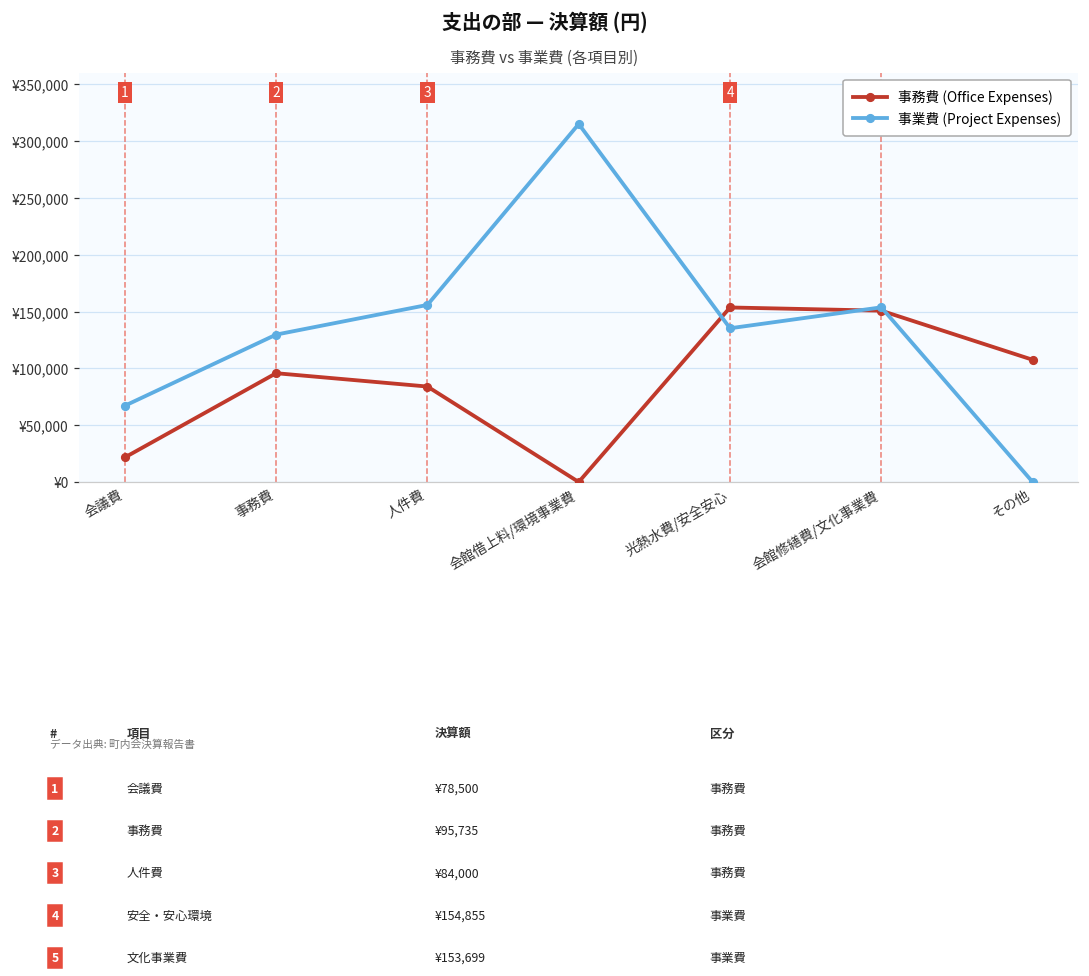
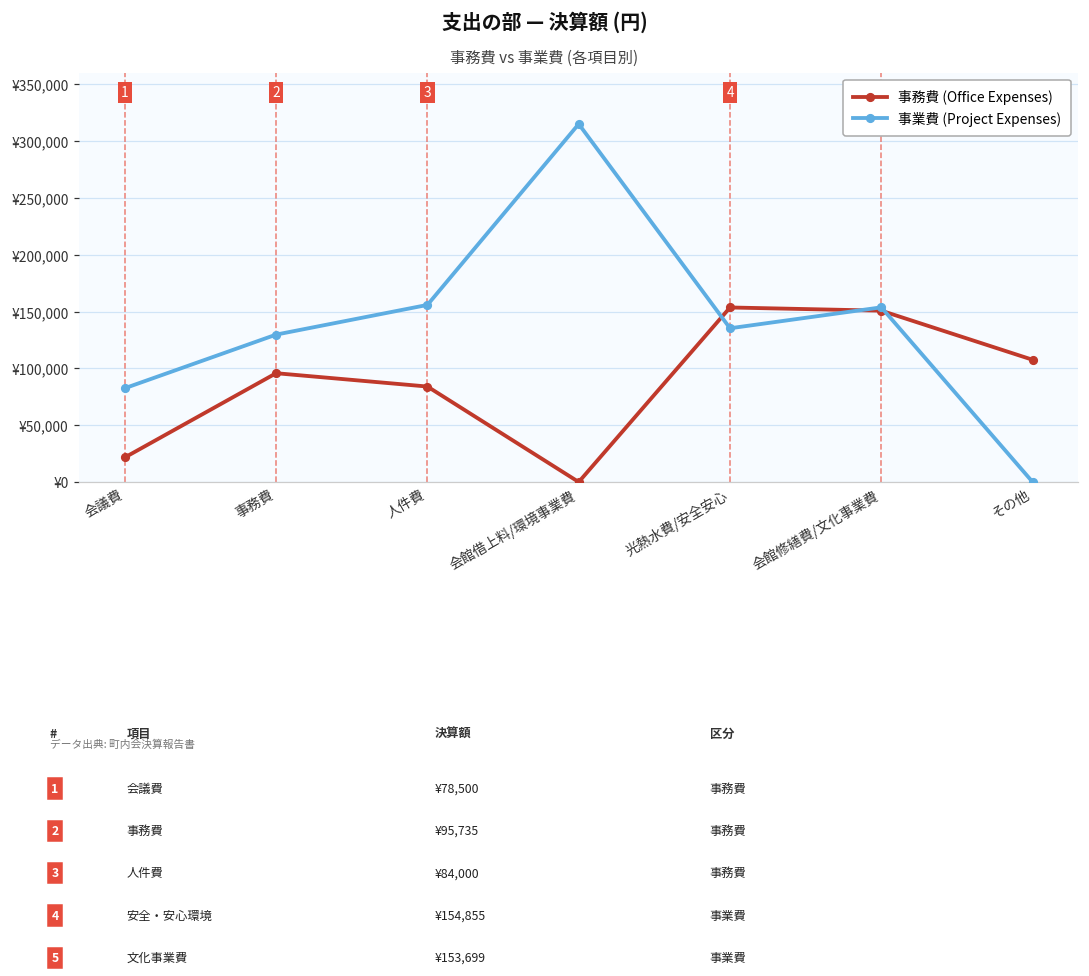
  {
    "事務費 (Office Expenses)": {
      "会議費": "¥22,000",
      "事務費": "¥96,000",
      "人件費": "¥84,000",
      "会館借上料/環境事業費": "¥0",
      "光熱水費/安全安心": "¥154,000",
      "会館修繕費/文化事業費": "¥151,000",
      "その他": "¥108,000"
    },
    "事業費 (Project Expenses)": {
-     "会議費": "¥67,000",
+     "会議費": "¥83,000",
      "事務費": "¥130,000",
      "人件費": "¥156,000",
      "会館借上料/環境事業費": "¥315,000",
      "光熱水費/安全安心": "¥135,000",
      "会館修繕費/文化事業費": "¥154,000",
      "その他": "¥0"
    }
  }
